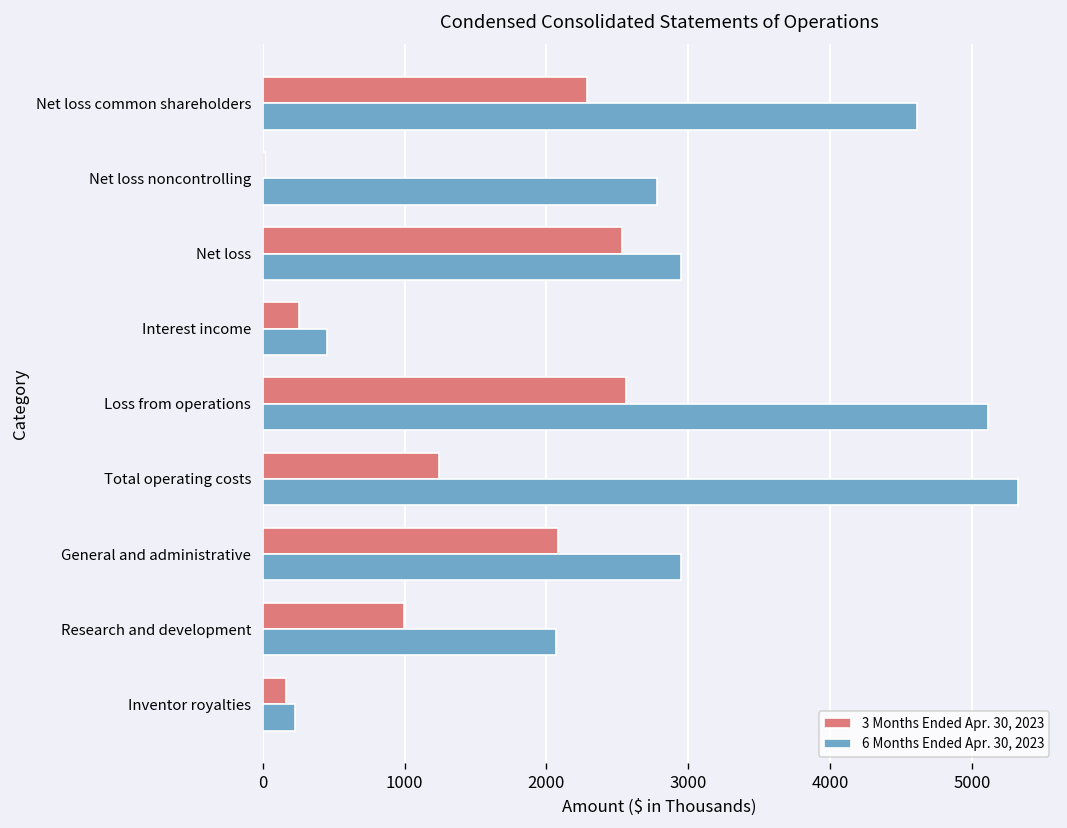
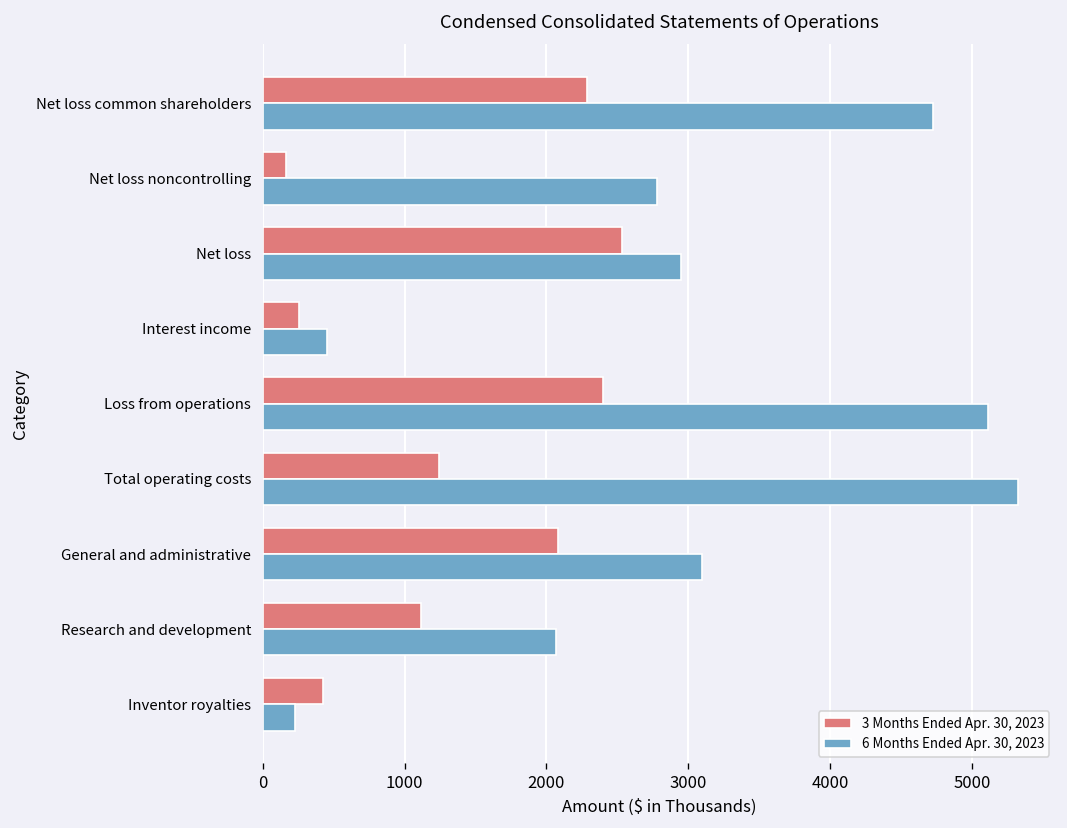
  {
    "3 Months Ended Apr. 30, 2023": {
      "Net loss common shareholders": 2290,
-     "Net loss noncontrolling": 20,
+     "Net loss noncontrolling": 170,
      "Net loss": 2540,
      "Interest income": 250,
-     "Loss from operations": 2560,
+     "Loss from operations": 2400,
      "Total operating costs": 1250,
      "General and administrative": 2080,
-     "Research and development": 1000,
-     "Inventor royalties": 160
+     "Research and development": 1120,
+     "Inventor royalties": 430
    },
    "6 Months Ended Apr. 30, 2023": {
-     "Net loss common shareholders": 4610,
+     "Net loss common shareholders": 4720,
      "Net loss noncontrolling": 2780,
      "Net loss": 2950,
      "Interest income": 460,
      "Loss from operations": 5120,
      "Total operating costs": 5330,
-     "General and administrative": 2950,
+     "General and administrative": 3100,
      "Research and development": 2070,
      "Inventor royalties": 230
    }
  }
